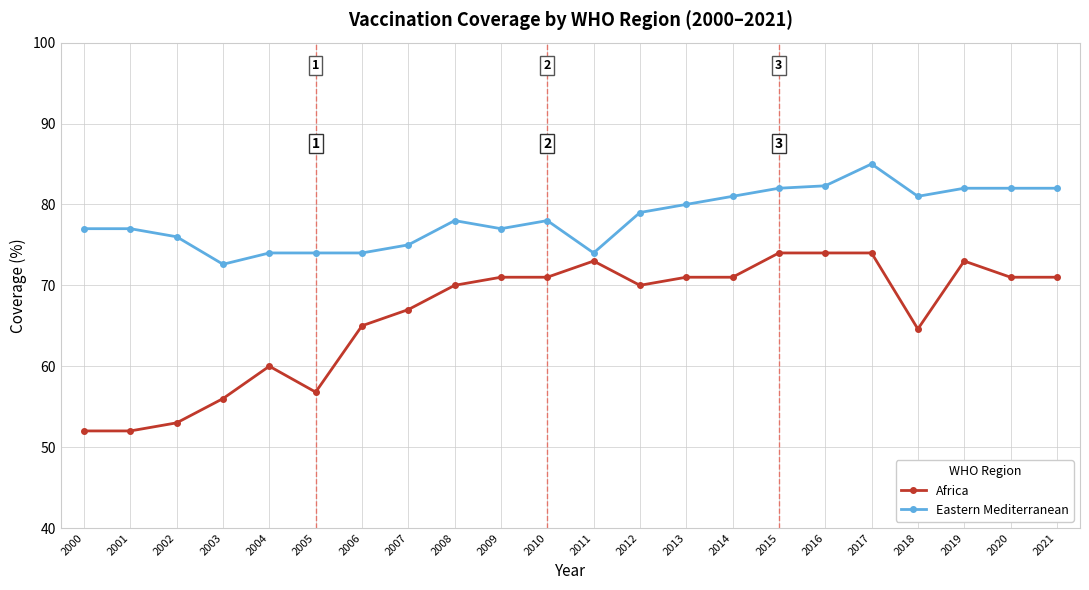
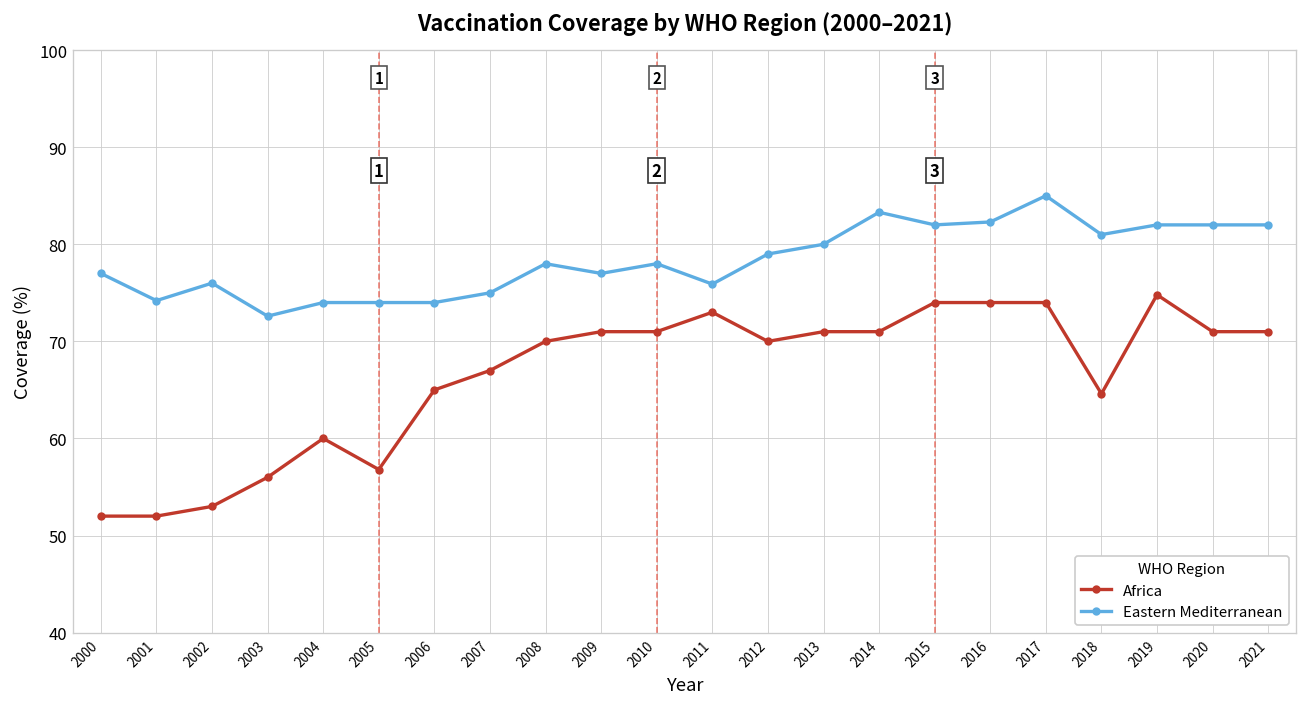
  {
    "Africa": {
      "2000": 52,
      "2001": 52,
      "2002": 53,
      "2003": 56,
      "2004": 60,
      "2005": 57,
      "2006": 65,
      "2007": 67,
      "2008": 70,
      "2009": 71,
      "2010": 71,
      "2011": 73,
      "2012": 70,
      "2013": 71,
      "2014": 71,
      "2015": 74,
      "2016": 74,
      "2017": 74,
      "2018": 65,
-     "2019": 73,
+     "2019": 75,
      "2020": 71,
      "2021": 71
    },
    "Eastern Mediterranean": {
      "2000": 77,
-     "2001": 77,
+     "2001": 74,
      "2002": 76,
      "2003": 73,
      "2004": 74,
      "2005": 74,
      "2006": 74,
      "2007": 75,
      "2008": 78,
      "2009": 77,
      "2010": 78,
-     "2011": 74,
+     "2011": 76,
      "2012": 79,
      "2013": 80,
-     "2014": 81,
+     "2014": 83,
      "2015": 82,
      "2016": 82,
      "2017": 85,
      "2018": 81,
      "2019": 82,
      "2020": 82,
      "2021": 82
    }
  }
